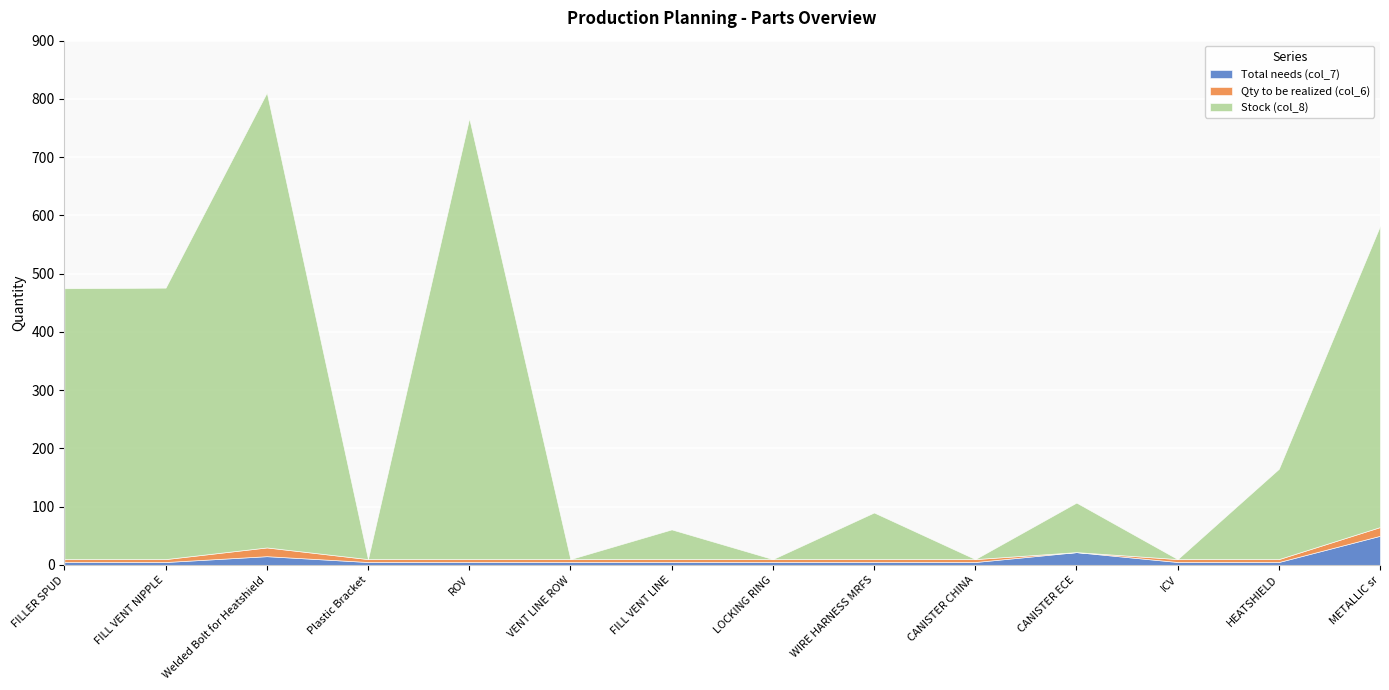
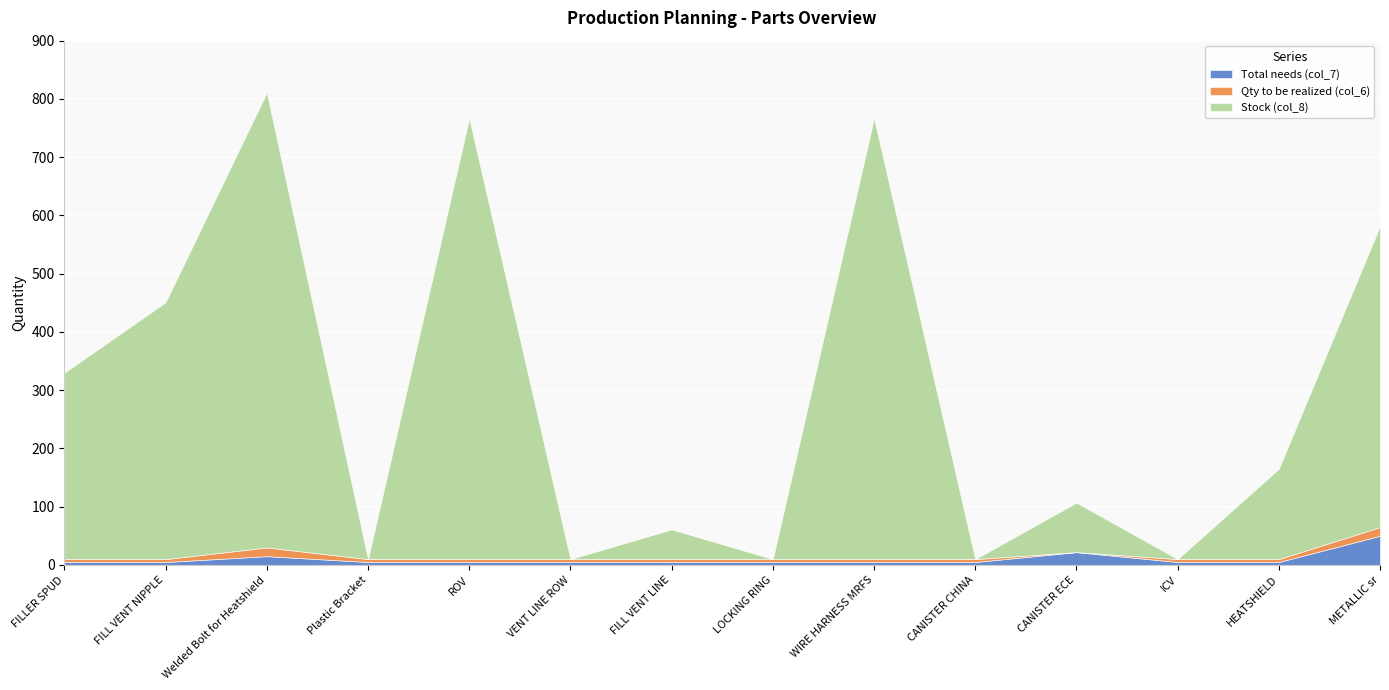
  {
    "Total needs (col_7)": {
      "FILLER SPUD": 10,
      "FILL VENT NIPPLE": 10,
      "Welded Bolt for Heatshield": 20,
      "Plastic Bracket": 10,
      "ROV": 10,
      "VENT LINE ROW": 10,
      "FILL VENT LINE": 10,
      "LOCKING RING": 10,
      "WIRE HARNESS MRFS": 10,
      "CANISTER CHINA": 10,
      "ICV": 10,
      "HEATSHIELD": 10,
      "METALLIC sr": 50
    },
    "Qty to be realized (col_6)": {
      "FILLER SPUD": 10,
      "FILL VENT NIPPLE": 10,
      "Welded Bolt for Heatshield": 20,
      "ROV": 10,
      "FILL VENT LINE": 10,
      "WIRE HARNESS MRFS": 10,
      "HEATSHIELD": 10,
      "METALLIC sr": 20
    },
    "Stock (col_8)": {
-     "FILLER SPUD": 470,
-     "FILL VENT NIPPLE": 470,
+     "FILLER SPUD": 320,
+     "FILL VENT NIPPLE": 440,
      "Welded Bolt for Heatshield": 780,
      "ROV": 760,
      "FILL VENT LINE": 50,
-     "WIRE HARNESS MRFS": 80,
+     "WIRE HARNESS MRFS": 760,
      "CANISTER ECE": 90,
      "HEATSHIELD": 160,
      "METALLIC sr": 520
    }
  }
